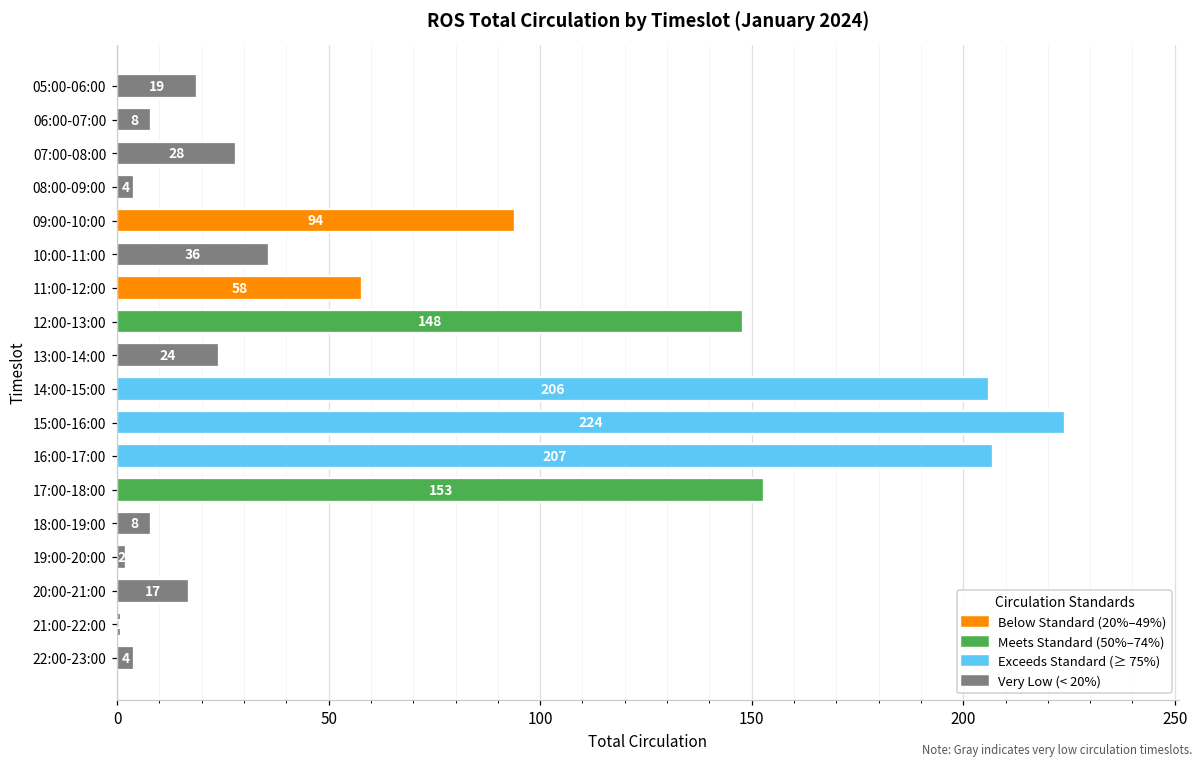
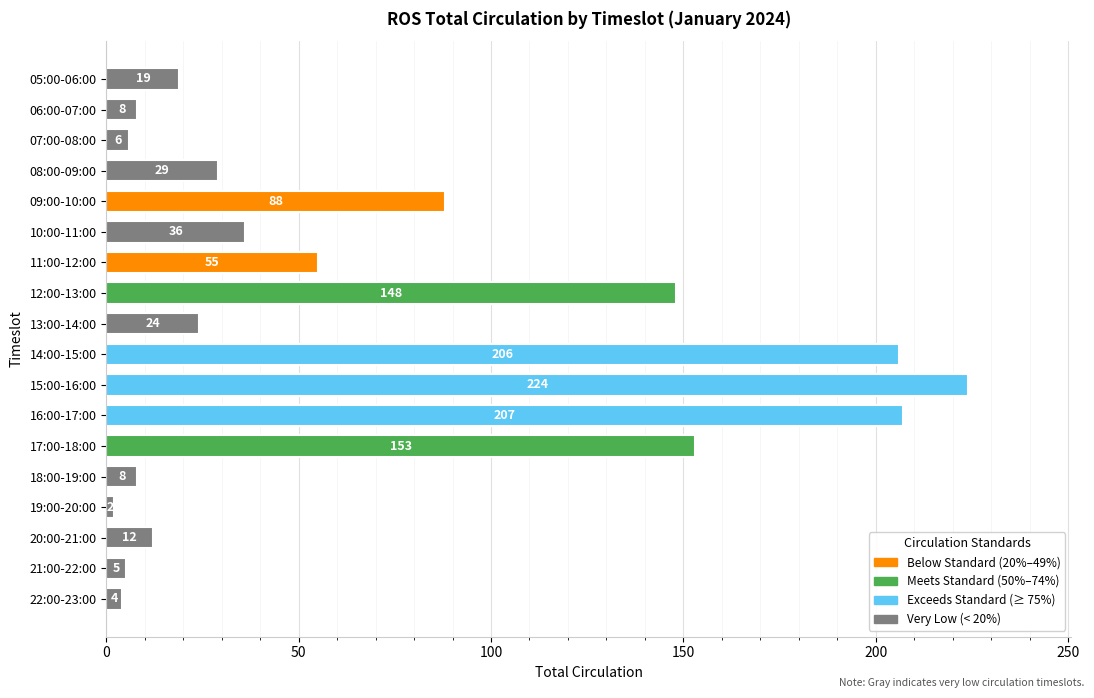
  {
    "05:00-06:00": 19,
    "06:00-07:00": 8,
-   "07:00-08:00": 28,
-   "08:00-09:00": 4,
-   "09:00-10:00": 94,
+   "07:00-08:00": 6,
+   "08:00-09:00": 29,
+   "09:00-10:00": 88,
    "10:00-11:00": 36,
-   "11:00-12:00": 58,
+   "11:00-12:00": 55,
    "12:00-13:00": 148,
    "13:00-14:00": 24,
    "14:00-15:00": 206,
    "15:00-16:00": 224,
    "16:00-17:00": 207,
    "17:00-18:00": 153,
    "18:00-19:00": 8,
    "19:00-20:00": 2,
-   "20:00-21:00": 17,
-   "21:00-22:00": 1,
+   "20:00-21:00": 12,
+   "21:00-22:00": 5,
    "22:00-23:00": 4
  }
